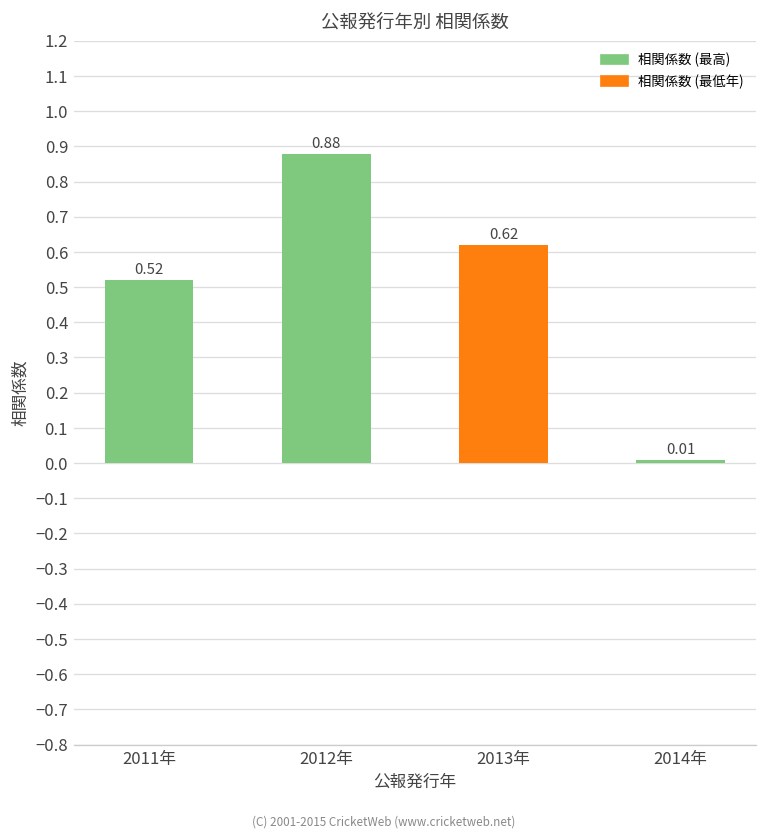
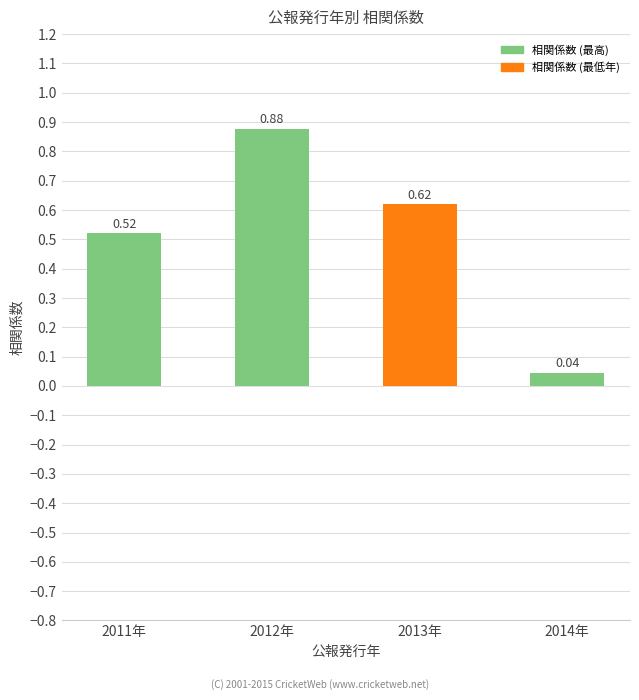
  {
    "2011年": 0.52,
    "2012年": 0.88,
    "2013年": 0.62,
-   "2014年": 0.01
+   "2014年": 0.04
  }
